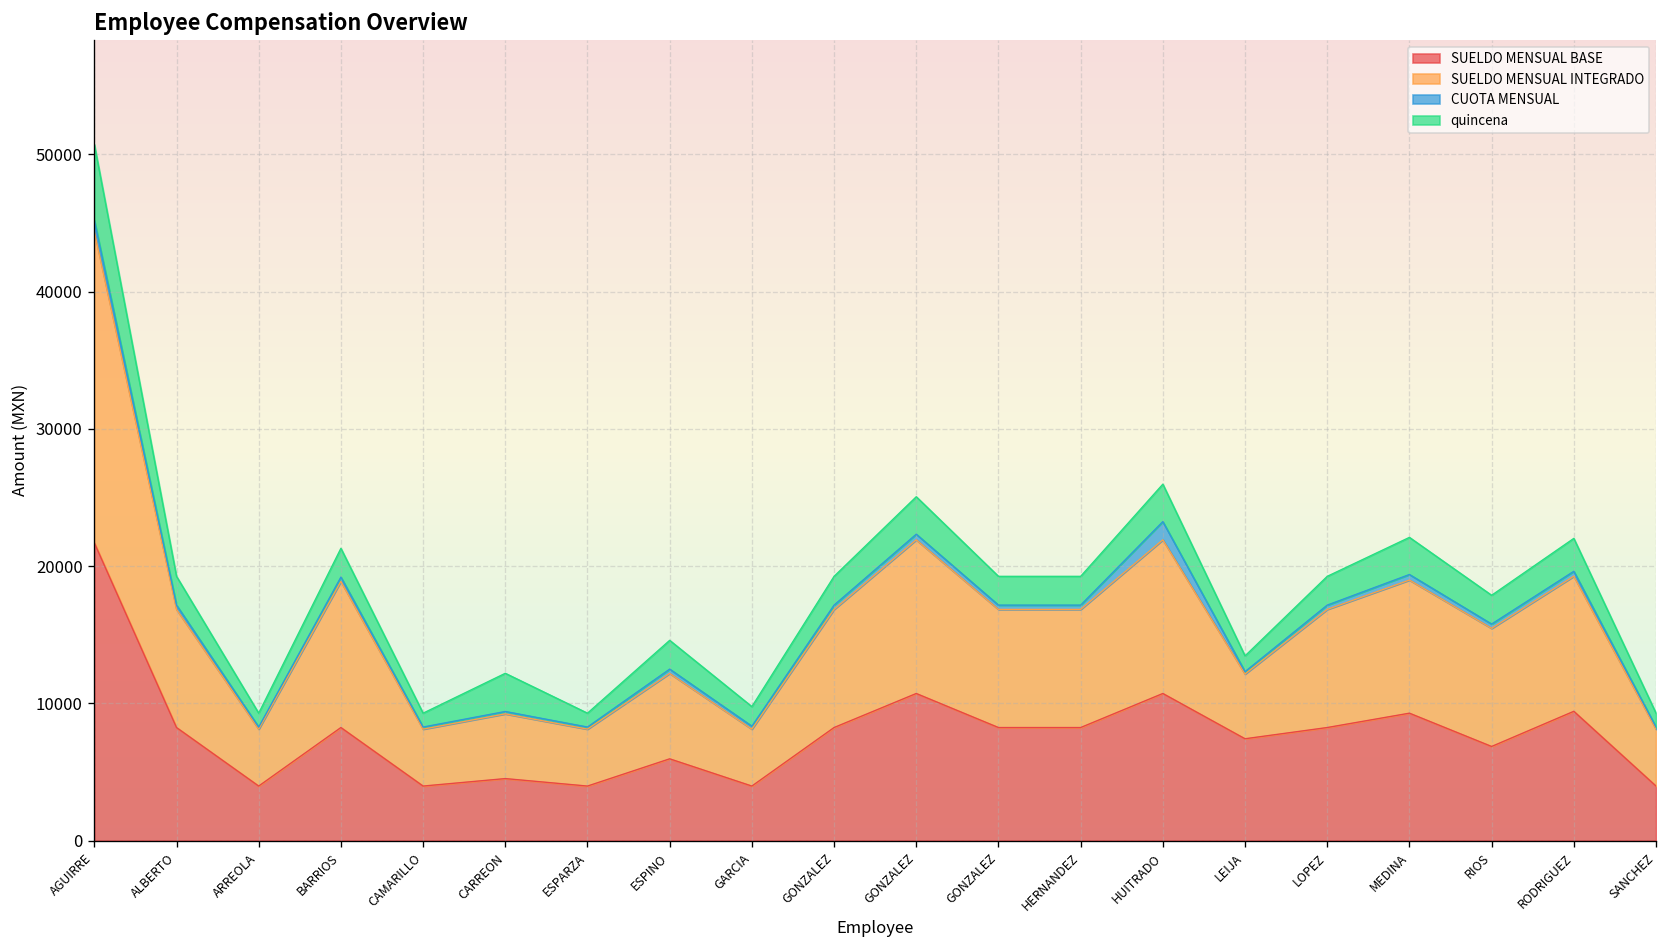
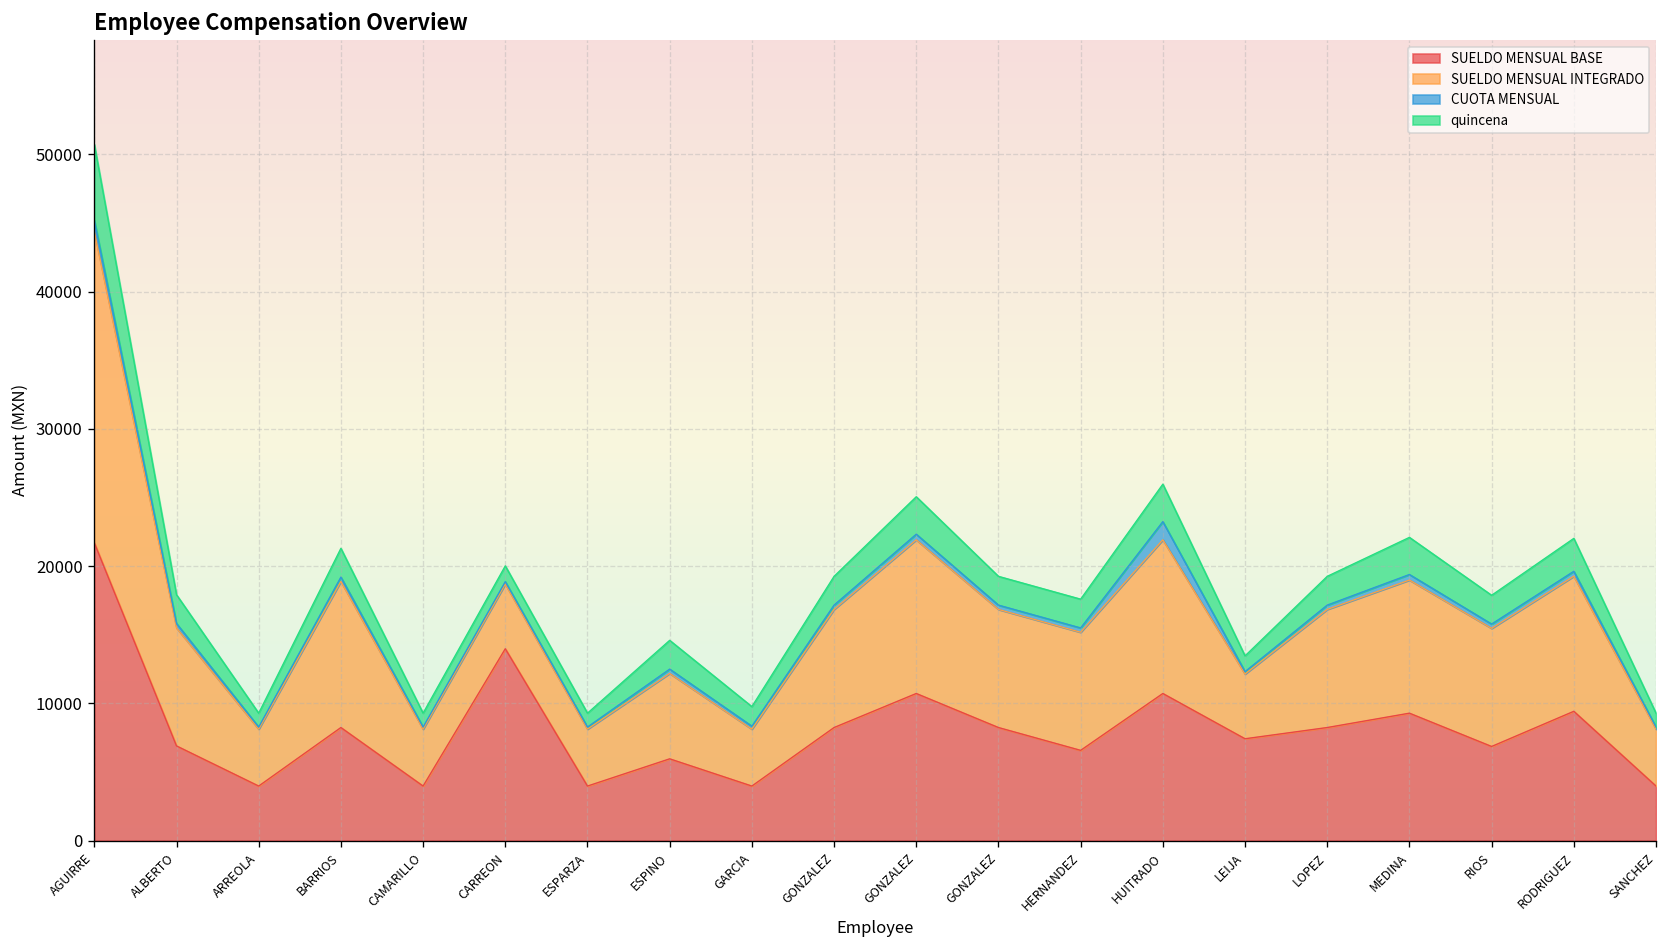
  {
    "SUELDO MENSUAL BASE": {
      "AGUIRRE": 21700,
-     "ALBERTO": 8200,
+     "ALBERTO": 6900,
      "ARREOLA": 4000,
      "BARRIOS": 8200,
      "CAMARILLO": 4000,
-     "CARREON": 4500,
+     "CARREON": 14000,
      "ESPARZA": 4000,
      "ESPINO": 6000,
      "GARCIA": 4000,
-     "HERNANDEZ": 8200,
+     "HERNANDEZ": 6600,
      "HUITRADO": 10700,
      "LEIJA": 7400,
      "LOPEZ": 8200,
      "MEDINA": 9300,
      "RIOS": 6900,
      "RODRIGUEZ": 9400,
      "SANCHEZ": 4000
    },
    "SUELDO MENSUAL INTEGRADO": {
      "AGUIRRE": 22700,
      "ALBERTO": 8600,
      "BARRIOS": 10600,
      "ESPINO": 6200,
      "HERNANDEZ": 8600,
      "HUITRADO": 11200,
      "LOPEZ": 8600,
      "MEDINA": 9700,
      "RIOS": 8600,
      "RODRIGUEZ": 9800
    },
    "CUOTA MENSUAL": {
      "AGUIRRE": 800,
      "ALBERTO": 300,
      "BARRIOS": 300,
      "ESPINO": 300,
      "HERNANDEZ": 300,
      "HUITRADO": 1300,
      "LOPEZ": 300,
      "MEDINA": 400,
      "RIOS": 300,
      "RODRIGUEZ": 400
    },
    "quincena": {
      "AGUIRRE": 5500,
      "ALBERTO": 2100,
      "ARREOLA": 1000,
      "BARRIOS": 2100,
      "CAMARILLO": 1000,
-     "CARREON": 2800,
+     "CARREON": 1200,
      "ESPARZA": 1000,
      "ESPINO": 2100,
      "GARCIA": 1400,
      "HERNANDEZ": 2100,
      "HUITRADO": 2700,
      "LEIJA": 1200,
      "LOPEZ": 2100,
      "MEDINA": 2700,
      "RIOS": 2100,
      "RODRIGUEZ": 2400,
      "SANCHEZ": 1000
    }
  }
